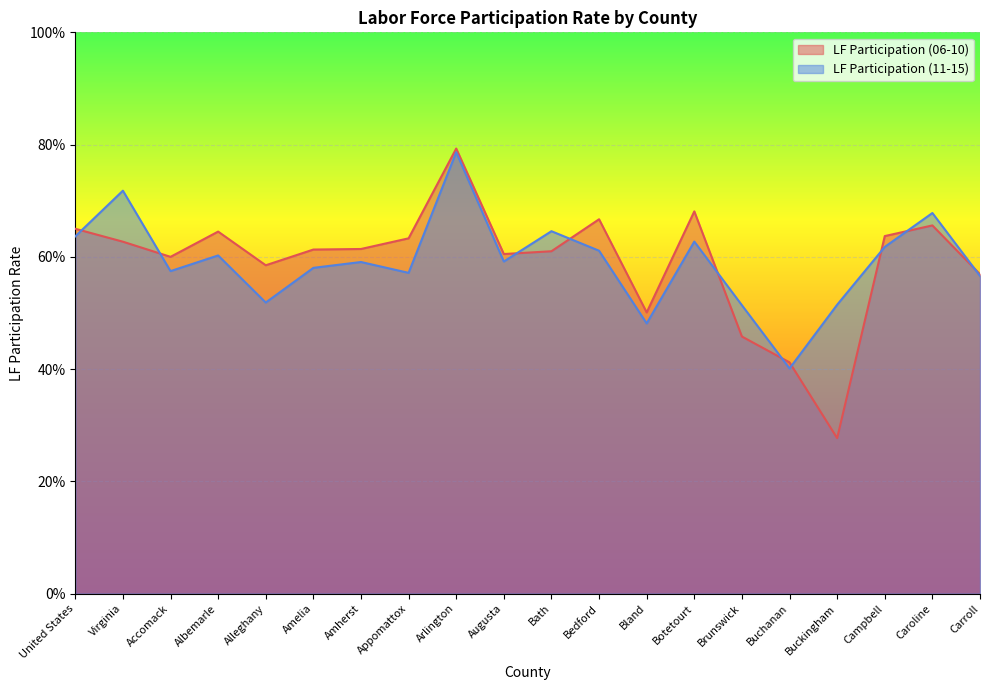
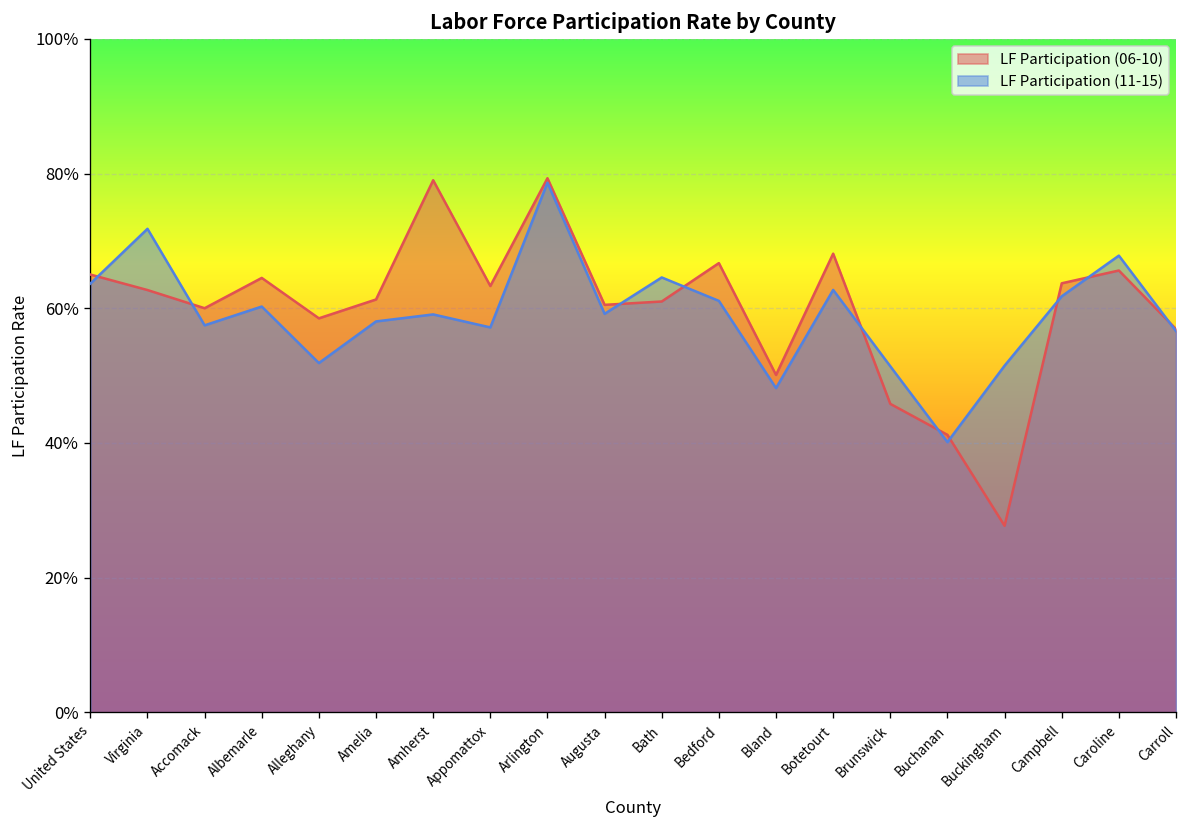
  {
    "LF Participation (06-10)": {
      "United States": "65%",
      "Virginia": "63%",
      "Accomack": "60%",
      "Albemarle": "65%",
      "Alleghany": "59%",
      "Amelia": "61%",
-     "Amherst": "61%",
+     "Amherst": "79%",
      "Appomattox": "63%",
      "Arlington": "79%",
      "Augusta": "61%",
      "Bath": "61%",
      "Bedford": "67%",
      "Bland": "50%",
      "Botetourt": "68%",
      "Brunswick": "46%",
      "Buchanan": "41%",
      "Buckingham": "28%",
      "Campbell": "64%",
      "Caroline": "66%"
    },
    "LF Participation (11-15)": {
      "United States": "64%",
      "Virginia": "72%",
      "Accomack": "57%",
      "Albemarle": "60%",
      "Alleghany": "52%",
      "Amelia": "58%",
      "Amherst": "59%",
      "Appomattox": "57%",
      "Arlington": "79%",
      "Augusta": "59%",
      "Bath": "65%",
      "Bedford": "61%",
      "Bland": "48%",
      "Botetourt": "63%",
      "Brunswick": "51%",
      "Buchanan": "40%",
      "Buckingham": "51%",
      "Campbell": "62%",
      "Caroline": "68%"
    }
  }
